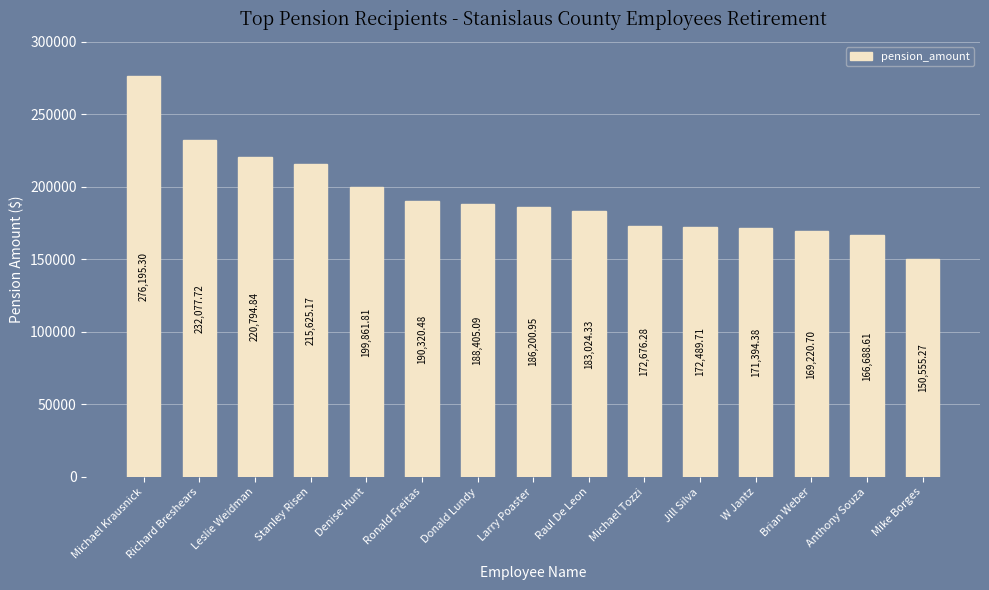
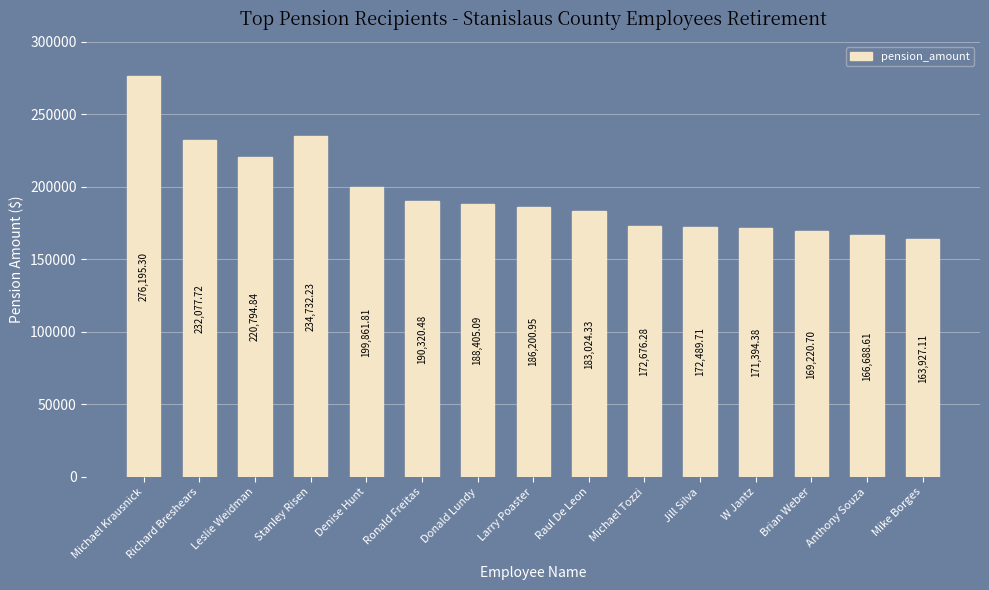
  {
    "Michael Krausnick": "276,195.30",
    "Richard Breshears": "232,077.72",
    "Leslie Weidman": "220,794.84",
-   "Stanley Risen": "215,625.17",
+   "Stanley Risen": "234,732.23",
    "Denise Hunt": "199,861.81",
    "Ronald Freitas": "190,320.48",
    "Donald Lundy": "188,405.09",
    "Larry Poaster": "186,200.95",
    "Raul De Leon": "183,024.33",
    "Michael Tozzi": "172,676.28",
    "Jill Silva": "172,489.71",
    "W Jantz": "171,394.38",
    "Brian Weber": "169,220.70",
    "Anthony Souza": "166,688.61",
-   "Mike Borges": "150,555.27"
+   "Mike Borges": "163,927.11"
  }
